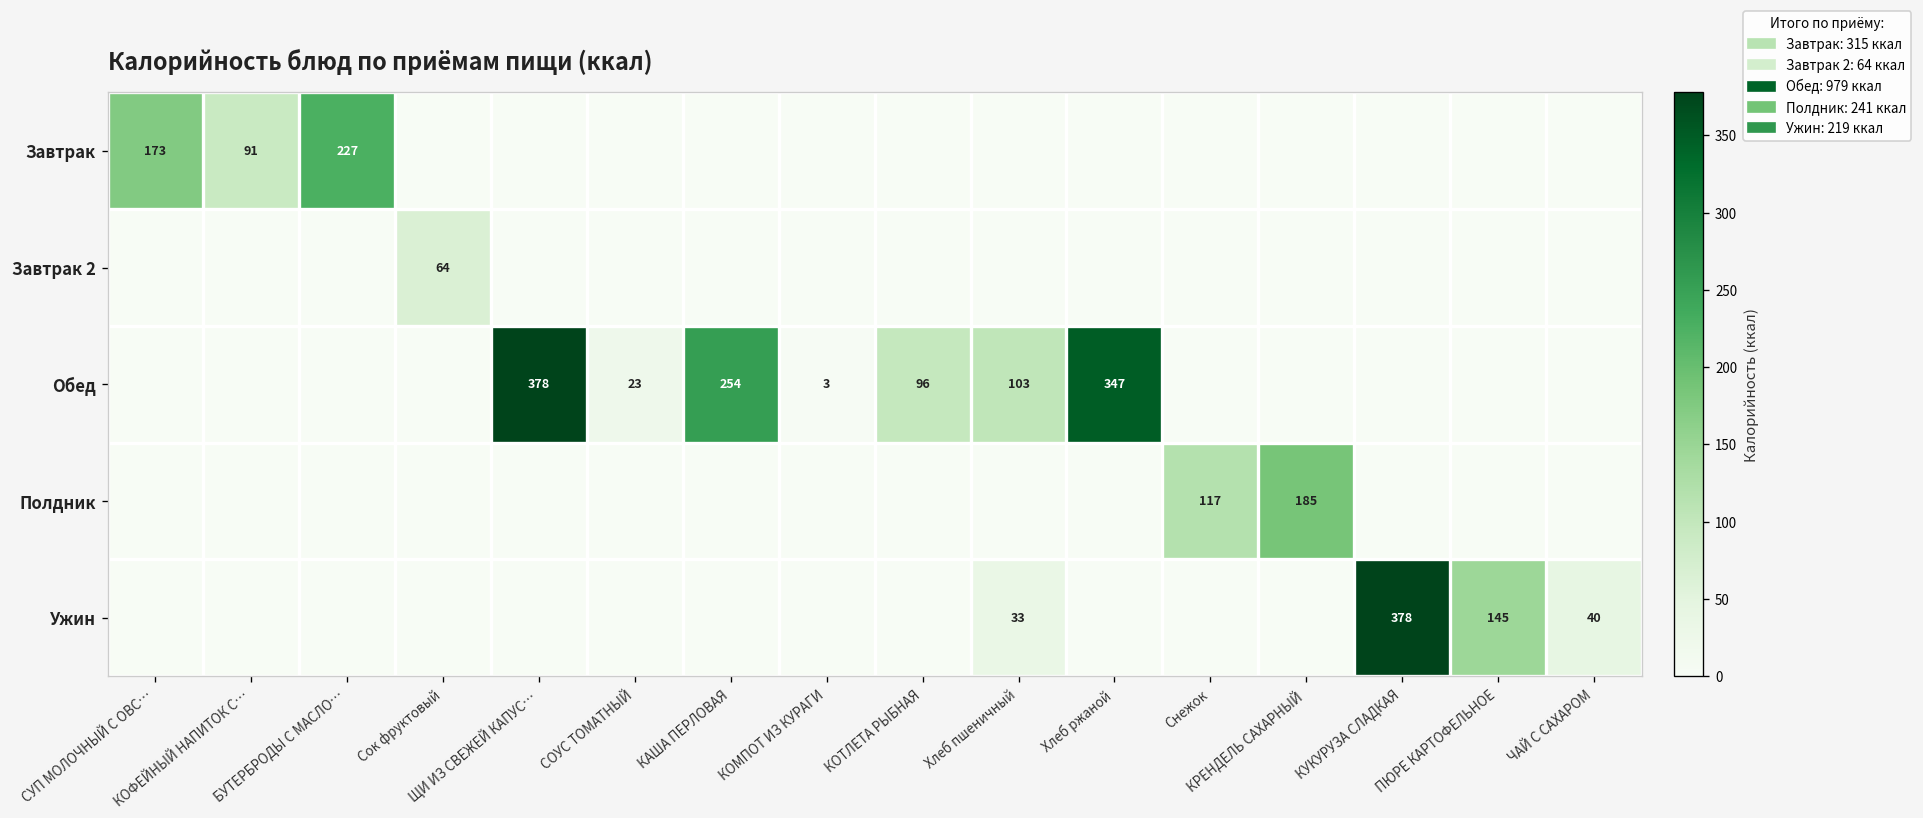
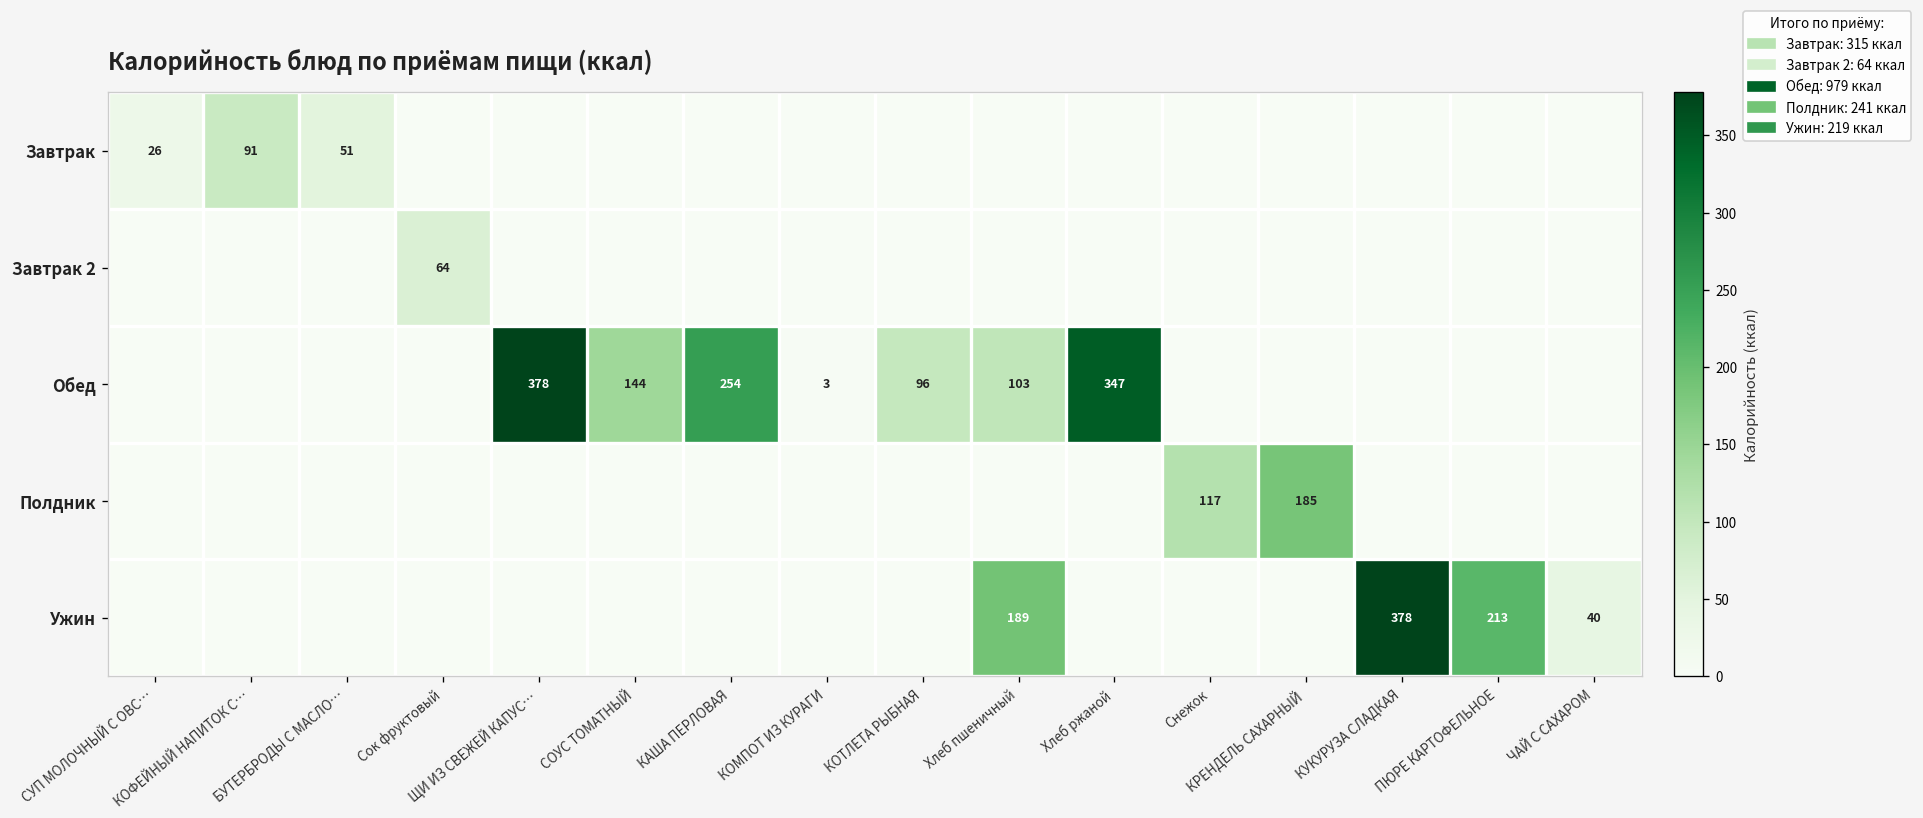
  {
    "Завтрак": {
-     "СУП МОЛОЧНЫЙ С ОВС…": 173,
+     "СУП МОЛОЧНЫЙ С ОВС…": 26,
      "КОФЕЙНЫЙ НАПИТОК С…": 91,
-     "БУТЕРБРОДЫ С МАСЛО…": 227
+     "БУТЕРБРОДЫ С МАСЛО…": 51
    },
    "Завтрак 2": {
      "Сок фруктовый": 64
    },
    "Обед": {
      "ЩИ ИЗ СВЕЖЕЙ КАПУС…": 378,
-     "СОУС ТОМАТНЫЙ": 23,
+     "СОУС ТОМАТНЫЙ": 144,
      "КАША ПЕРЛОВАЯ": 254,
      "КОМПОТ ИЗ КУРАГИ": 3,
      "КОТЛЕТА РЫБНАЯ": 96,
      "Хлеб пшеничный": 103,
      "Хлеб ржаной": 347
    },
    "Полдник": {
      "Снежок": 117,
      "КРЕНДЕЛЬ САХАРНЫЙ": 185
    },
    "Ужин": {
-     "Хлеб пшеничный": 33,
+     "Хлеб пшеничный": 189,
      "КУКУРУЗА СЛАДКАЯ": 378,
-     "ПЮРЕ КАРТОФЕЛЬНОЕ": 145,
+     "ПЮРЕ КАРТОФЕЛЬНОЕ": 213,
      "ЧАЙ С САХАРОМ": 40
    }
  }
